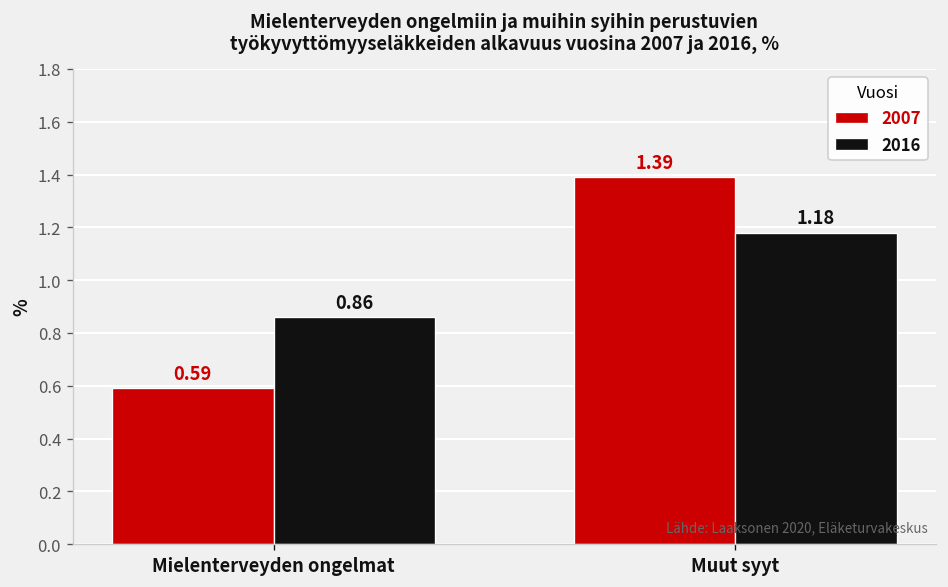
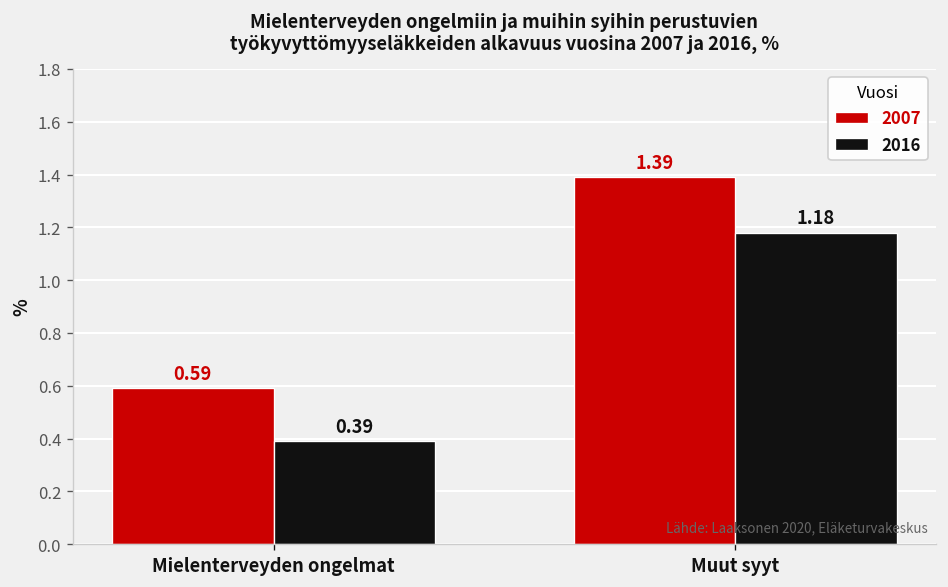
  {
    "2007": {
      "Mielenterveyden ongelmat": 0.59,
      "Muut syyt": 1.39
    },
    "2016": {
-     "Mielenterveyden ongelmat": 0.86,
+     "Mielenterveyden ongelmat": 0.39,
      "Muut syyt": 1.18
    }
  }
